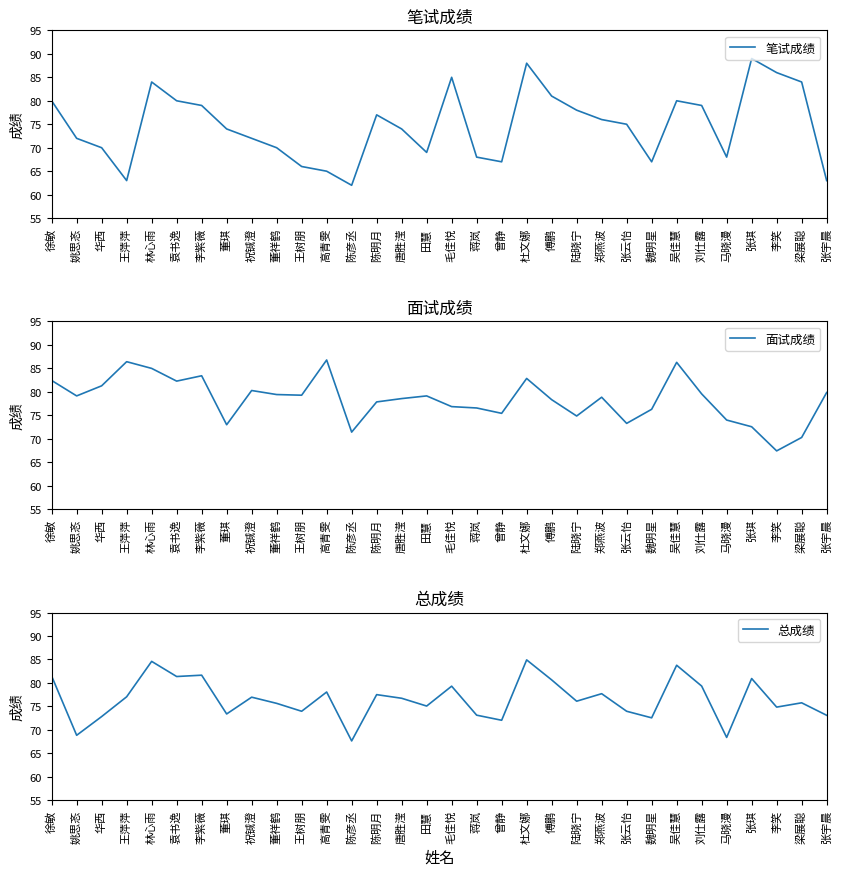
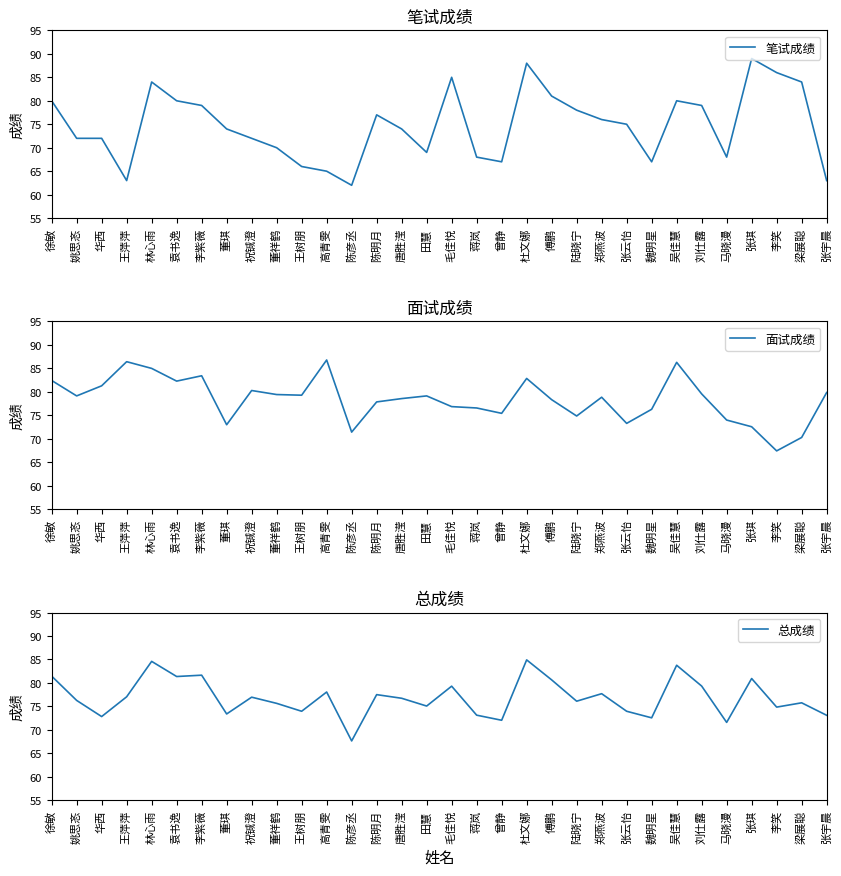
  {
    "笔试成绩": {
      "徐敏": 80,
      "姚思忞": 72,
-     "华西": 70,
+     "华西": 72,
      "王萍萍": 63,
      "林心雨": 84,
      "袁书逸": 80,
      "李紫薇": 79,
      "董琪": 74,
      "祝铖澄": 72,
      "董祥鹤": 70,
      "王树朋": 66,
      "高青雯": 65,
      "陈彦丞": 62,
      "陈明月": 77,
      "唐胜滢": 74,
      "田慧": 69,
      "毛佳悦": 85,
      "蒋岚": 68,
      "曾静": 67,
      "杜文娜": 88,
      "傅鹏": 81,
      "陆晓宁": 78,
      "郑燕波": 76,
      "张云怡": 75,
      "魏明星": 67,
      "吴佳慧": 80,
      "刘仕露": 79,
      "马晓漫": 68,
      "李笑": 86,
      "梁展聪": 84,
      "张宇晨": 63
    },
    "面试成绩": {
      "徐敏": 82,
      "姚思忞": 79,
      "华西": 81,
      "王萍萍": 86,
      "林心雨": 85,
      "袁书逸": 82,
      "李紫薇": 83,
      "董琪": 73,
      "祝铖澄": 80,
      "董祥鹤": 79,
      "王树朋": 79,
      "高青雯": 87,
      "陈彦丞": 71,
      "陈明月": 78,
      "唐胜滢": 79,
      "田慧": 79,
      "毛佳悦": 77,
      "蒋岚": 77,
      "曾静": 75,
      "杜文娜": 83,
      "傅鹏": 78,
      "陆晓宁": 75,
      "郑燕波": 79,
      "张云怡": 73,
      "魏明星": 76,
      "吴佳慧": 86,
      "刘仕露": 80,
      "马晓漫": 74,
      "张琪": 73,
      "李笑": 67,
      "梁展聪": 70,
      "张宇晨": 80
    },
    "总成绩": {
      "徐敏": 81,
-     "姚思忞": 69,
+     "姚思忞": 76,
      "华西": 73,
      "王萍萍": 77,
      "林心雨": 85,
      "袁书逸": 81,
      "李紫薇": 82,
      "董琪": 73,
      "祝铖澄": 77,
      "董祥鹤": 76,
      "王树朋": 74,
      "高青雯": 78,
      "陈彦丞": 68,
      "陈明月": 78,
      "唐胜滢": 77,
      "田慧": 75,
      "毛佳悦": 79,
      "蒋岚": 73,
      "曾静": 72,
      "杜文娜": 85,
      "傅鹏": 81,
      "陆晓宁": 76,
      "郑燕波": 78,
      "张云怡": 74,
      "魏明星": 73,
      "吴佳慧": 84,
      "刘仕露": 79,
-     "马晓漫": 68,
+     "马晓漫": 72,
      "张琪": 81,
      "李笑": 75,
      "梁展聪": 76,
      "张宇晨": 73
    }
  }
